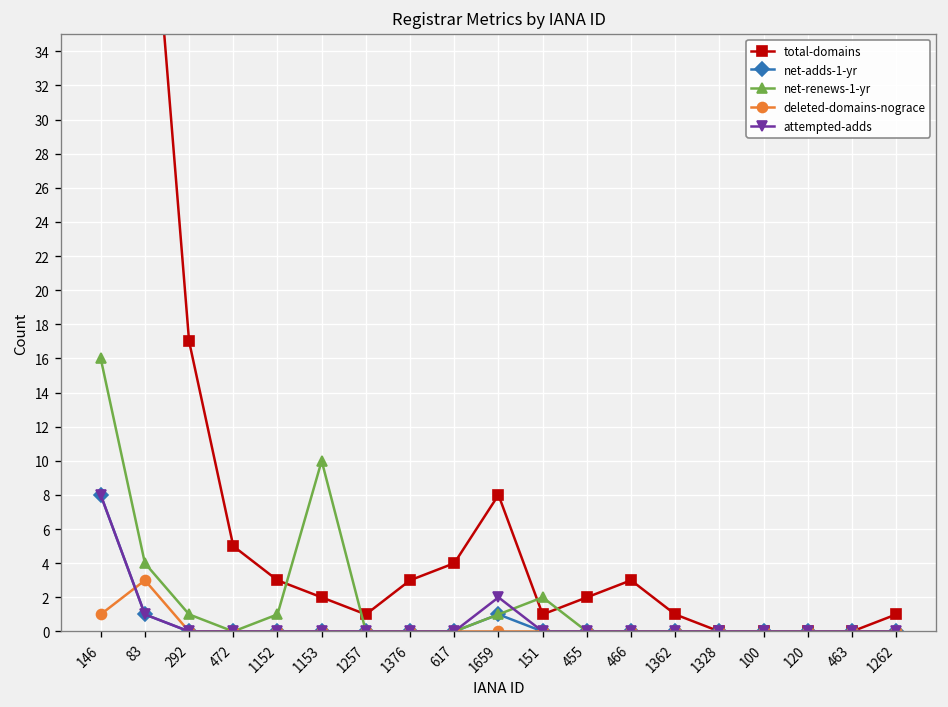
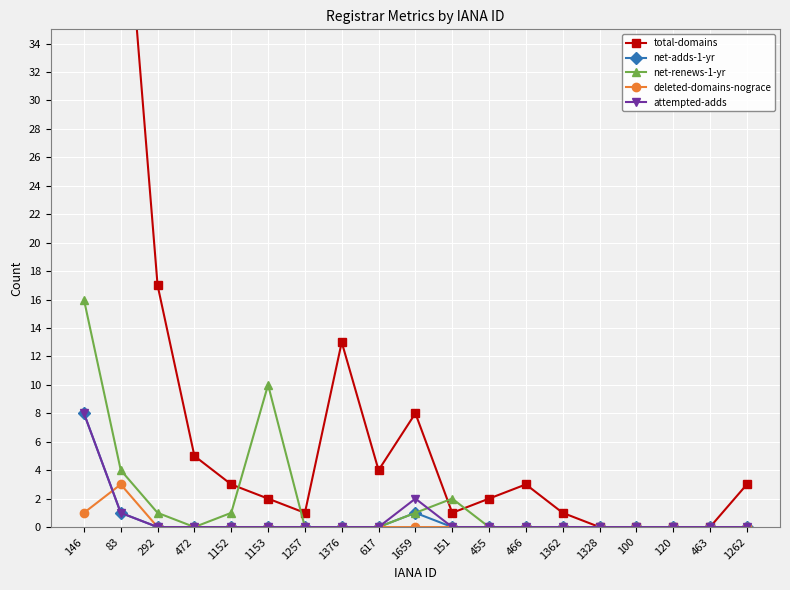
  {
    "total-domains": {
      "292": 17,
      "472": 5,
      "1152": 3,
      "1153": 2,
      "1257": 1,
-     "1376": 3,
+     "1376": 13,
      "617": 4,
      "1659": 8,
      "151": 1,
      "455": 2,
      "466": 3,
      "1362": 1,
-     "1262": 1
+     "1262": 3
    },
    "net-renews-1-yr": {
      "146": 16,
      "83": 4,
      "292": 1,
      "1152": 1,
      "1153": 10,
      "151": 2
    },
    "deleted-domains-nograce": {
      "146": 1,
      "83": 3,
      "1659": 0
    },
    "attempted-adds": {
      "1659": 2
    }
  }
